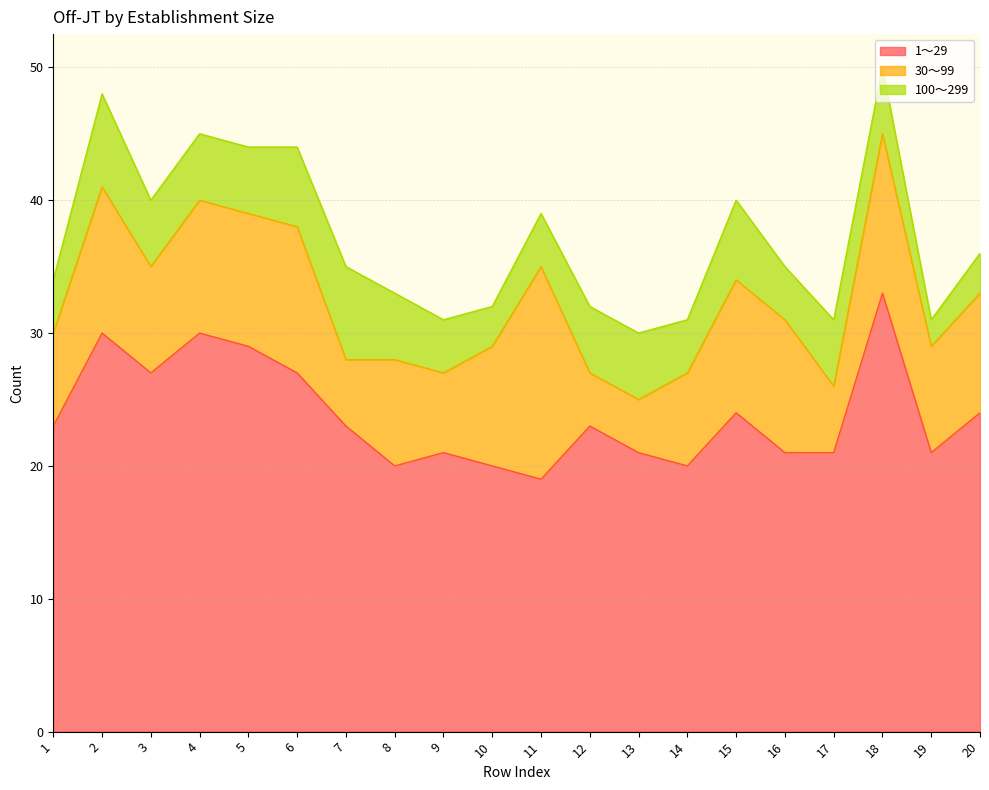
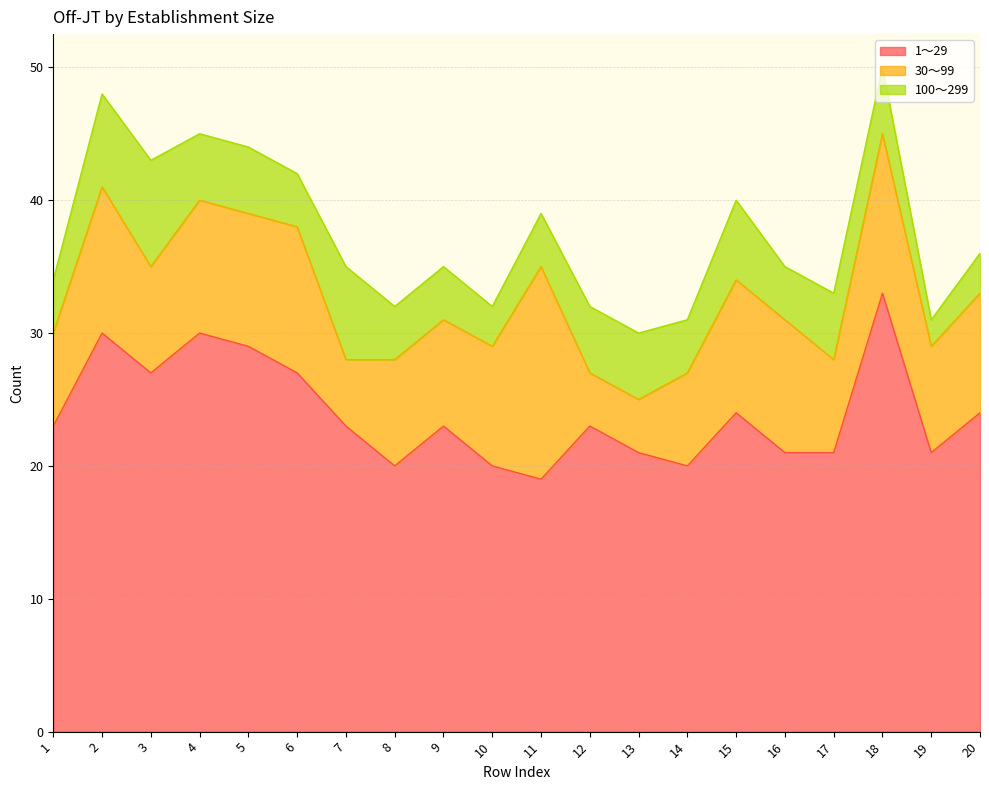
  {
    "1～29": {
      "1": 23,
      "2": 30,
      "3": 27,
      "4": 30,
      "5": 29,
      "6": 27,
      "7": 23,
      "8": 20,
-     "9": 21,
+     "9": 23,
      "10": 20,
      "11": 19,
      "12": 23,
      "13": 21,
      "14": 20,
      "15": 24,
      "16": 21,
      "17": 21,
      "18": 33,
      "19": 21,
      "20": 24
    },
    "30～99": {
      "1": 7,
      "2": 11,
      "3": 8,
      "4": 10,
      "5": 10,
      "6": 11,
      "7": 5,
      "8": 8,
-     "9": 6,
+     "9": 8,
      "10": 9,
      "11": 16,
      "12": 4,
      "13": 4,
      "14": 7,
      "15": 10,
      "16": 10,
-     "17": 5,
+     "17": 7,
      "18": 12,
      "19": 8,
      "20": 9
    },
    "100～299": {
      "1": 4,
      "2": 7,
-     "3": 5,
+     "3": 8,
      "4": 5,
      "5": 5,
-     "6": 6,
+     "6": 4,
      "7": 7,
-     "8": 5,
+     "8": 4,
      "9": 4,
      "10": 3,
      "11": 4,
      "12": 5,
      "13": 5,
      "14": 4,
      "15": 6,
      "16": 4,
      "17": 5,
      "19": 2,
      "20": 3
    }
  }
